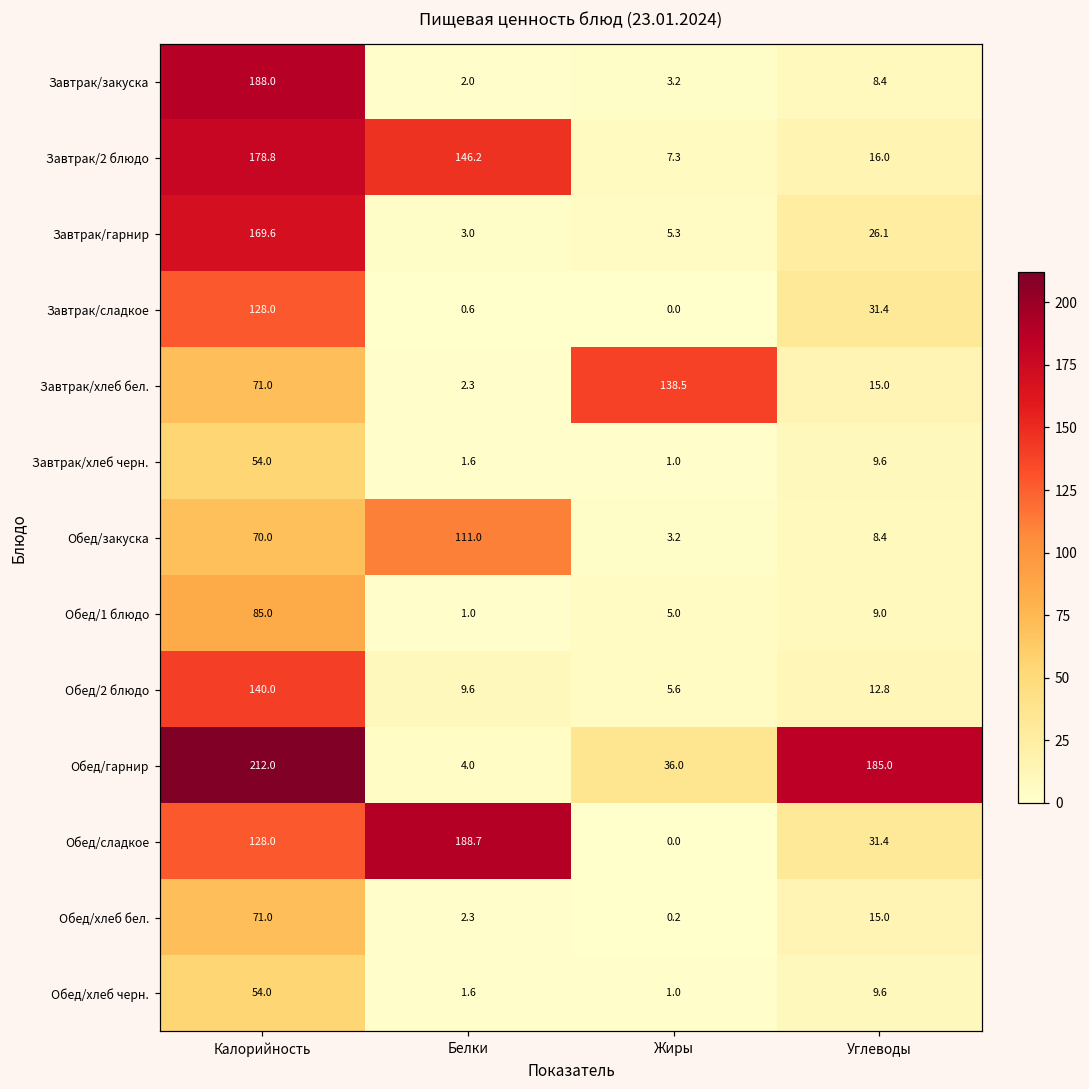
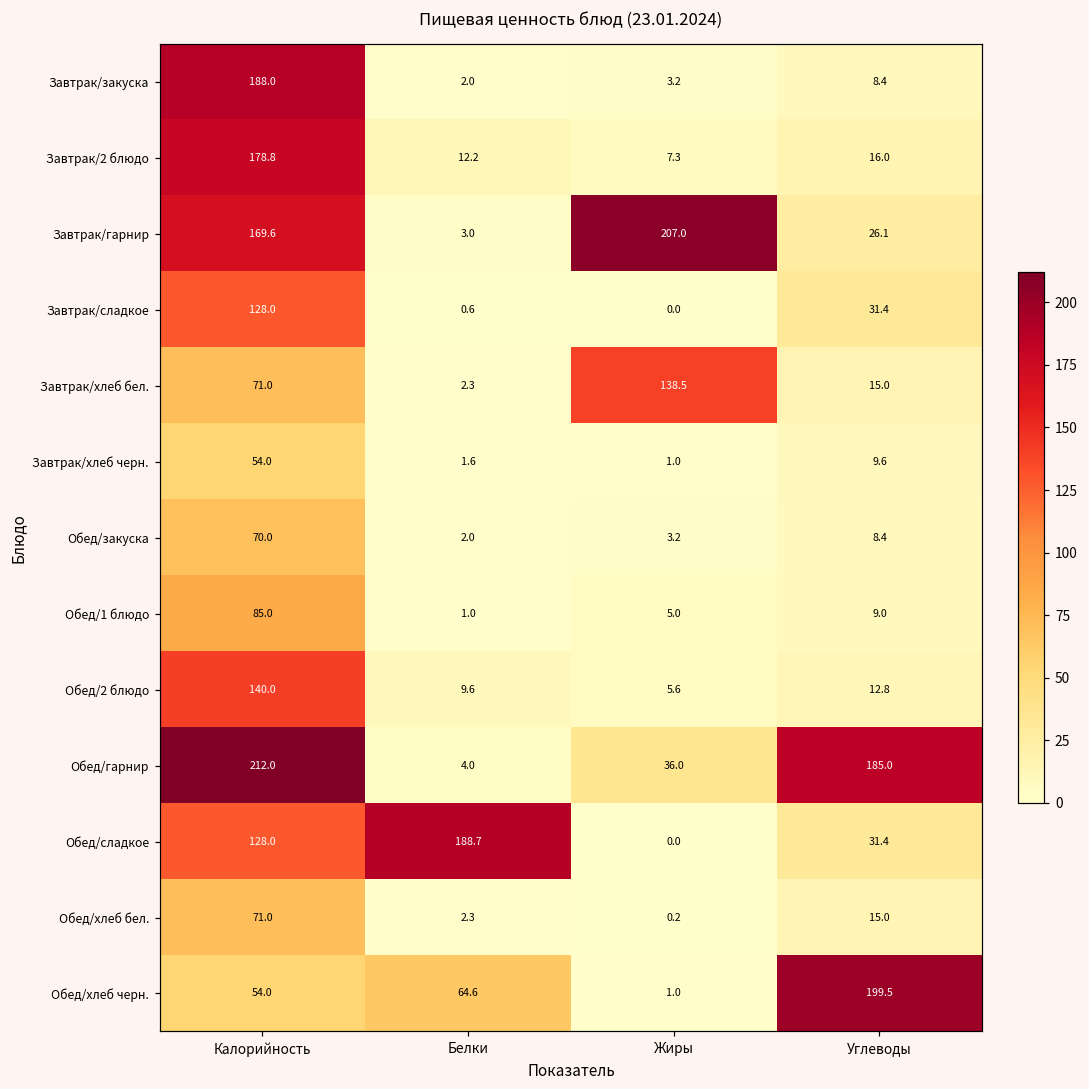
  {
    "Завтрак/закуска": {
      "Калорийность": 188.0,
      "Белки": 2.0,
      "Жиры": 3.2,
      "Углеводы": 8.4
    },
    "Завтрак/2 блюдо": {
      "Калорийность": 178.8,
-     "Белки": 146.2,
+     "Белки": 12.2,
      "Жиры": 7.3,
      "Углеводы": 16.0
    },
    "Завтрак/гарнир": {
      "Калорийность": 169.6,
      "Белки": 3.0,
-     "Жиры": 5.3,
+     "Жиры": 207.0,
      "Углеводы": 26.1
    },
    "Завтрак/сладкое": {
      "Калорийность": 128.0,
      "Белки": 0.6,
      "Жиры": 0.0,
      "Углеводы": 31.4
    },
    "Завтрак/хлеб бел.": {
      "Калорийность": 71.0,
      "Белки": 2.3,
      "Жиры": 138.5,
      "Углеводы": 15.0
    },
    "Завтрак/хлеб черн.": {
      "Калорийность": 54.0,
      "Белки": 1.6,
      "Жиры": 1.0,
      "Углеводы": 9.6
    },
    "Обед/закуска": {
      "Калорийность": 70.0,
-     "Белки": 111.0,
+     "Белки": 2.0,
      "Жиры": 3.2,
      "Углеводы": 8.4
    },
    "Обед/1 блюдо": {
      "Калорийность": 85.0,
      "Белки": 1.0,
      "Жиры": 5.0,
      "Углеводы": 9.0
    },
    "Обед/2 блюдо": {
      "Калорийность": 140.0,
      "Белки": 9.6,
      "Жиры": 5.6,
      "Углеводы": 12.8
    },
    "Обед/гарнир": {
      "Калорийность": 212.0,
      "Белки": 4.0,
      "Жиры": 36.0,
      "Углеводы": 185.0
    },
    "Обед/сладкое": {
      "Калорийность": 128.0,
      "Белки": 188.7,
      "Жиры": 0.0,
      "Углеводы": 31.4
    },
    "Обед/хлеб бел.": {
      "Калорийность": 71.0,
      "Белки": 2.3,
      "Жиры": 0.2,
      "Углеводы": 15.0
    },
    "Обед/хлеб черн.": {
      "Калорийность": 54.0,
-     "Белки": 1.6,
+     "Белки": 64.6,
      "Жиры": 1.0,
-     "Углеводы": 9.6
+     "Углеводы": 199.5
    }
  }
